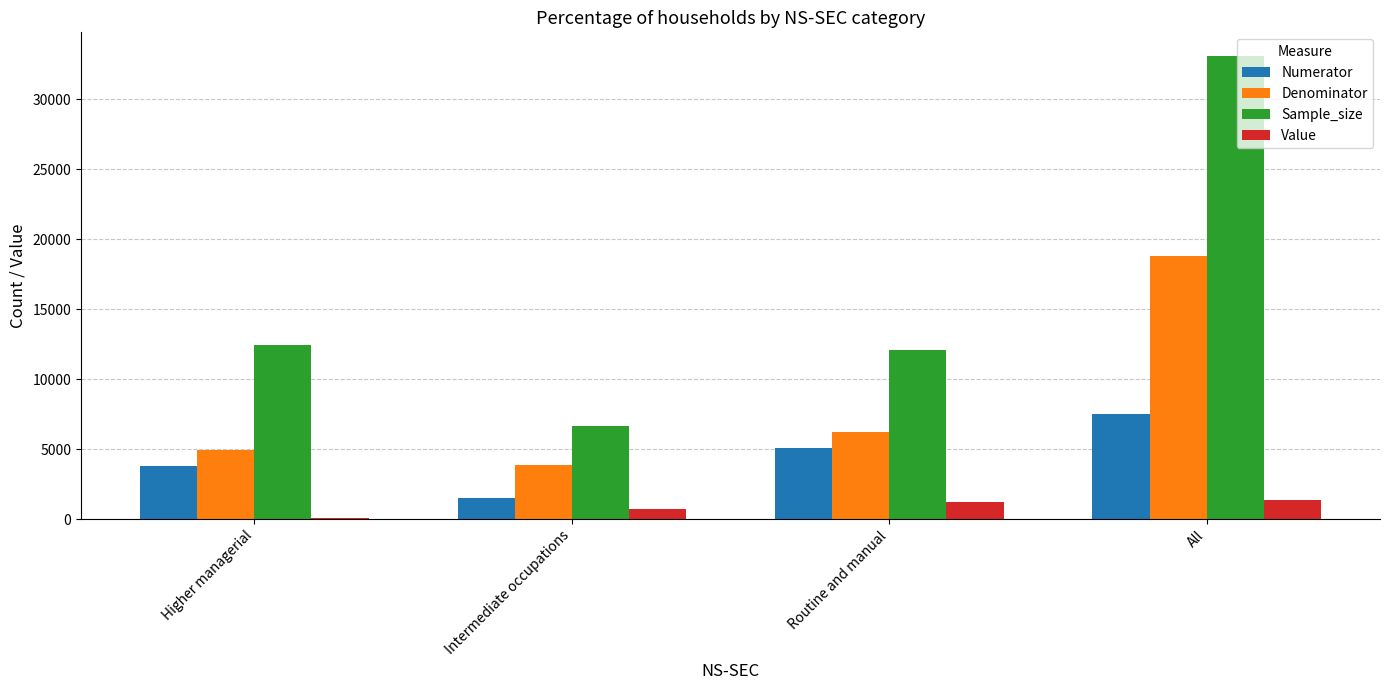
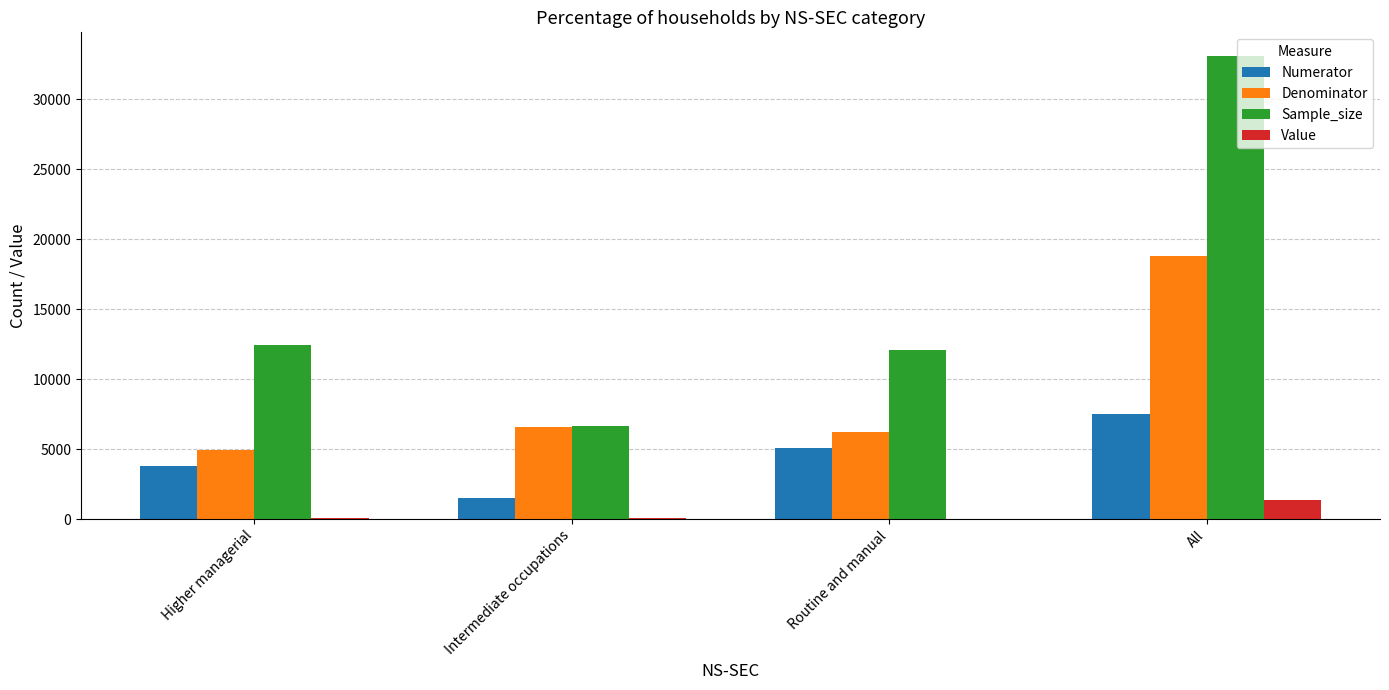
  {
    "Numerator": {
      "Higher managerial": 3800,
      "Intermediate occupations": 1500,
      "Routine and manual": 5100,
      "All": 7500
    },
    "Denominator": {
      "Higher managerial": 4900,
-     "Intermediate occupations": 3900,
+     "Intermediate occupations": 6600,
      "Routine and manual": 6200,
      "All": 18800
    },
    "Sample_size": {
      "Higher managerial": 12400,
      "Intermediate occupations": 6700,
      "Routine and manual": 12100,
      "All": 33100
    },
    "Value": {
-     "Intermediate occupations": 700,
-     "Routine and manual": 1200,
+     "Intermediate occupations": 0,
+     "Routine and manual": 0,
      "All": 1300
    }
  }
